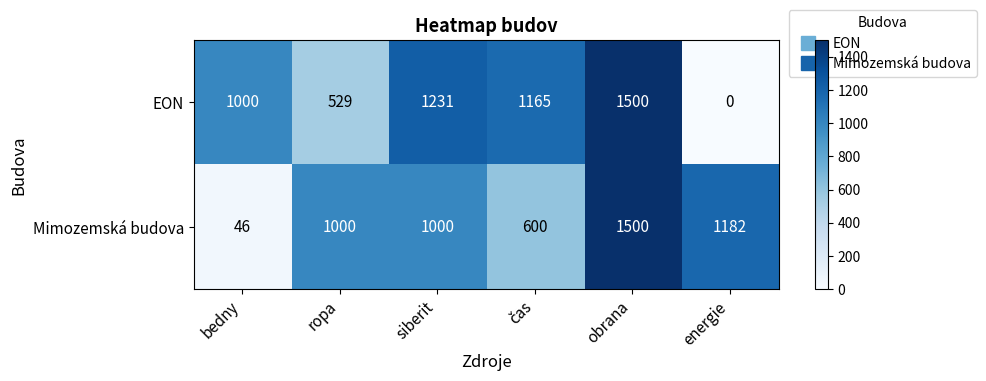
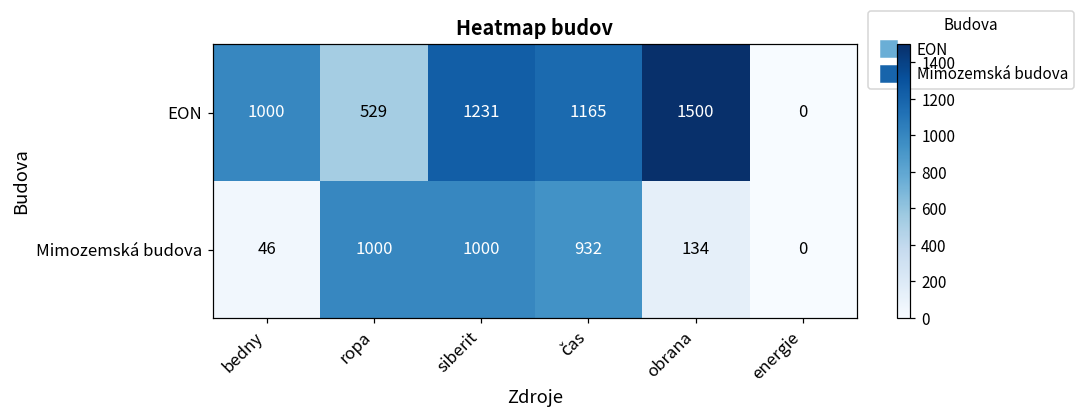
  {
    "EON": {
      "bedny": 1000,
      "ropa": 529,
      "siberit": 1231,
      "čas": 1165,
      "obrana": 1500,
      "energie": 0
    },
    "Mimozemská budova": {
      "bedny": 46,
      "ropa": 1000,
      "siberit": 1000,
-     "čas": 600,
-     "obrana": 1500,
-     "energie": 1182
+     "čas": 932,
+     "obrana": 134,
+     "energie": 0
    }
  }
